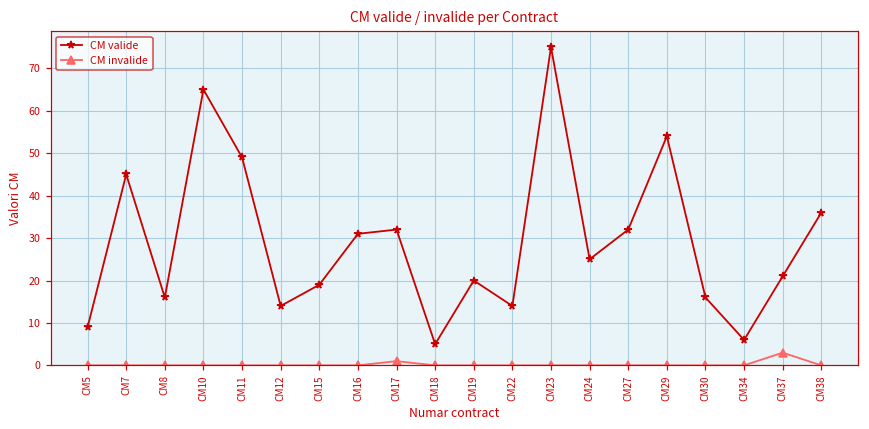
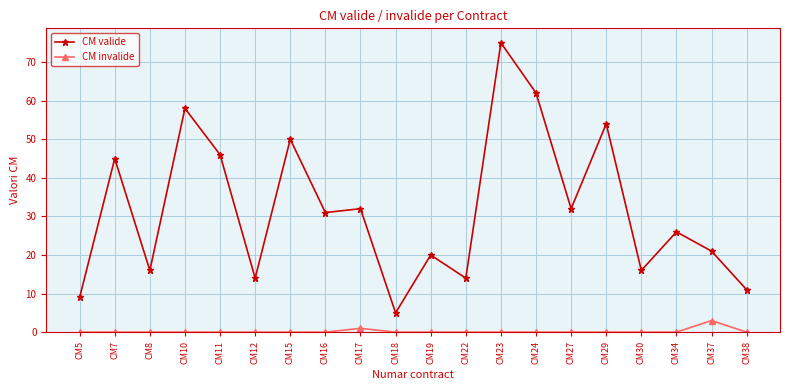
  {
    "CM valide": {
      "CM5": 9,
      "CM7": 45,
      "CM8": 16,
-     "CM10": 65,
-     "CM11": 49,
+     "CM10": 58,
+     "CM11": 46,
      "CM12": 14,
-     "CM15": 19,
+     "CM15": 50,
      "CM16": 31,
      "CM17": 32,
      "CM18": 5,
      "CM19": 20,
      "CM22": 14,
      "CM23": 75,
-     "CM24": 25,
+     "CM24": 62,
      "CM27": 32,
      "CM29": 54,
      "CM30": 16,
-     "CM34": 6,
+     "CM34": 26,
      "CM37": 21,
-     "CM38": 36
+     "CM38": 11
    },
    "CM invalide": {
      "CM5": 0,
      "CM7": 0,
      "CM8": 0,
      "CM10": 0,
      "CM11": 0,
      "CM12": 0,
      "CM15": 0,
      "CM16": 0,
      "CM17": 1,
      "CM18": 0,
      "CM19": 0,
      "CM22": 0,
      "CM23": 0,
      "CM24": 0,
      "CM27": 0,
      "CM29": 0,
      "CM30": 0,
      "CM34": 0,
      "CM37": 3,
      "CM38": 0
    }
  }
